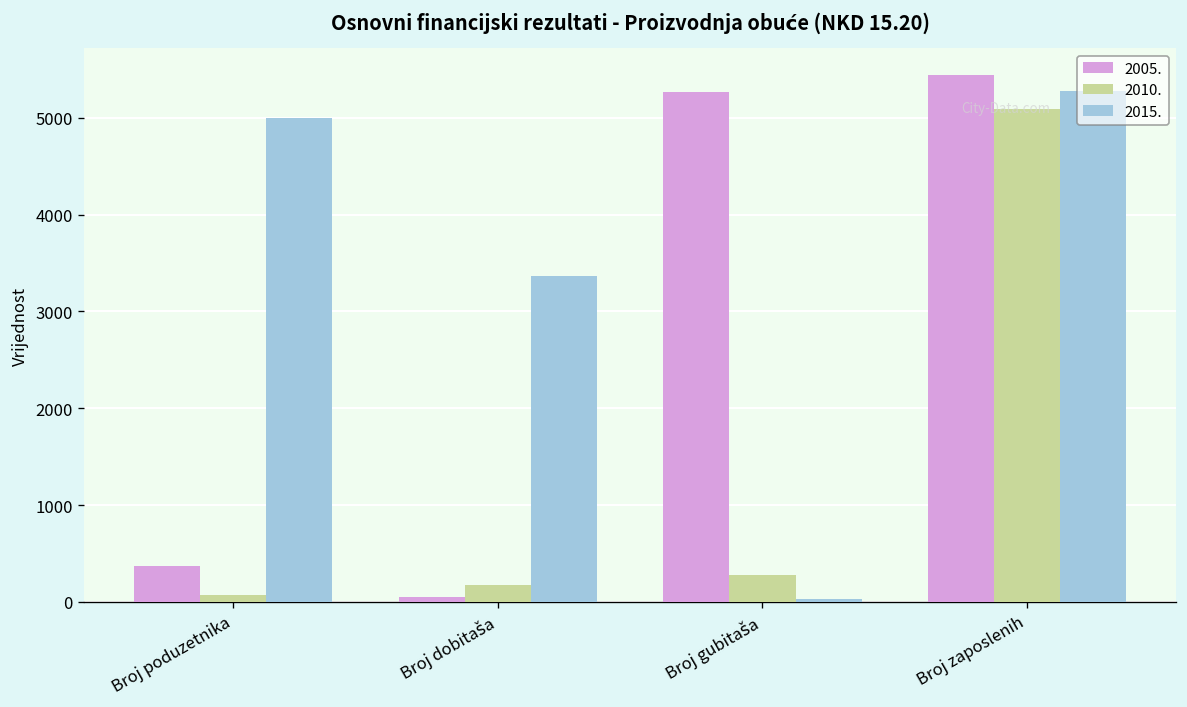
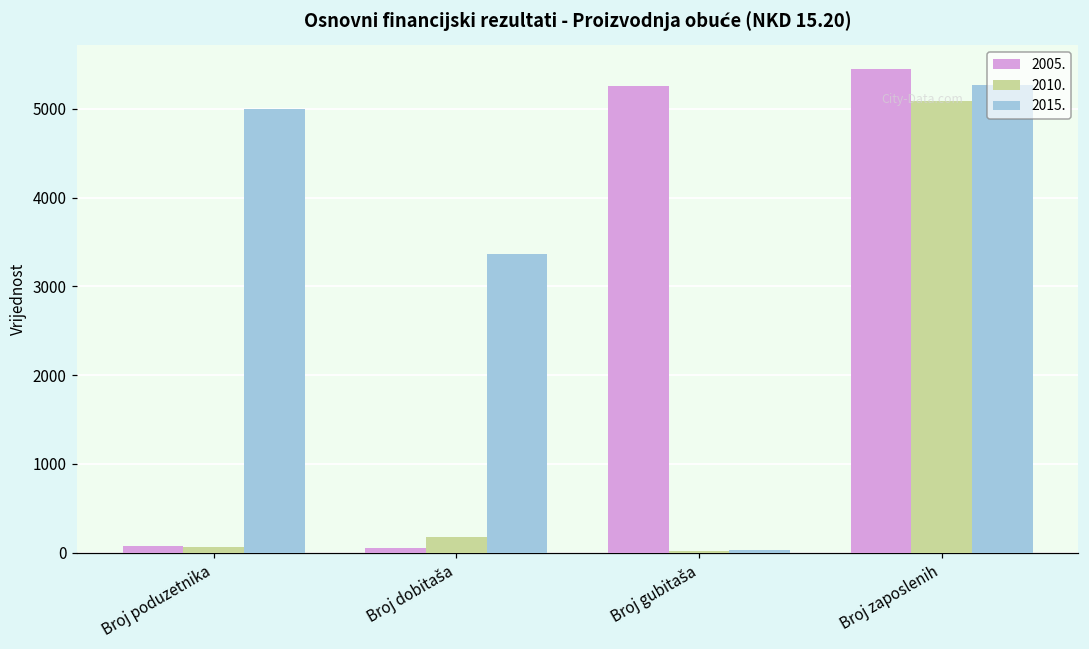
  {
    "2005.": {
-     "Broj poduzetnika": 400,
+     "Broj poduzetnika": 100,
      "Broj dobitaša": 100,
      "Broj gubitaša": 5300,
      "Broj zaposlenih": 5400
    },
    "2010.": {
      "Broj poduzetnika": 100,
      "Broj dobitaša": 200,
-     "Broj gubitaša": 300,
+     "Broj gubitaša": 0,
      "Broj zaposlenih": 5100
    },
    "2015.": {
      "Broj poduzetnika": 5000,
      "Broj dobitaša": 3400
    }
  }
